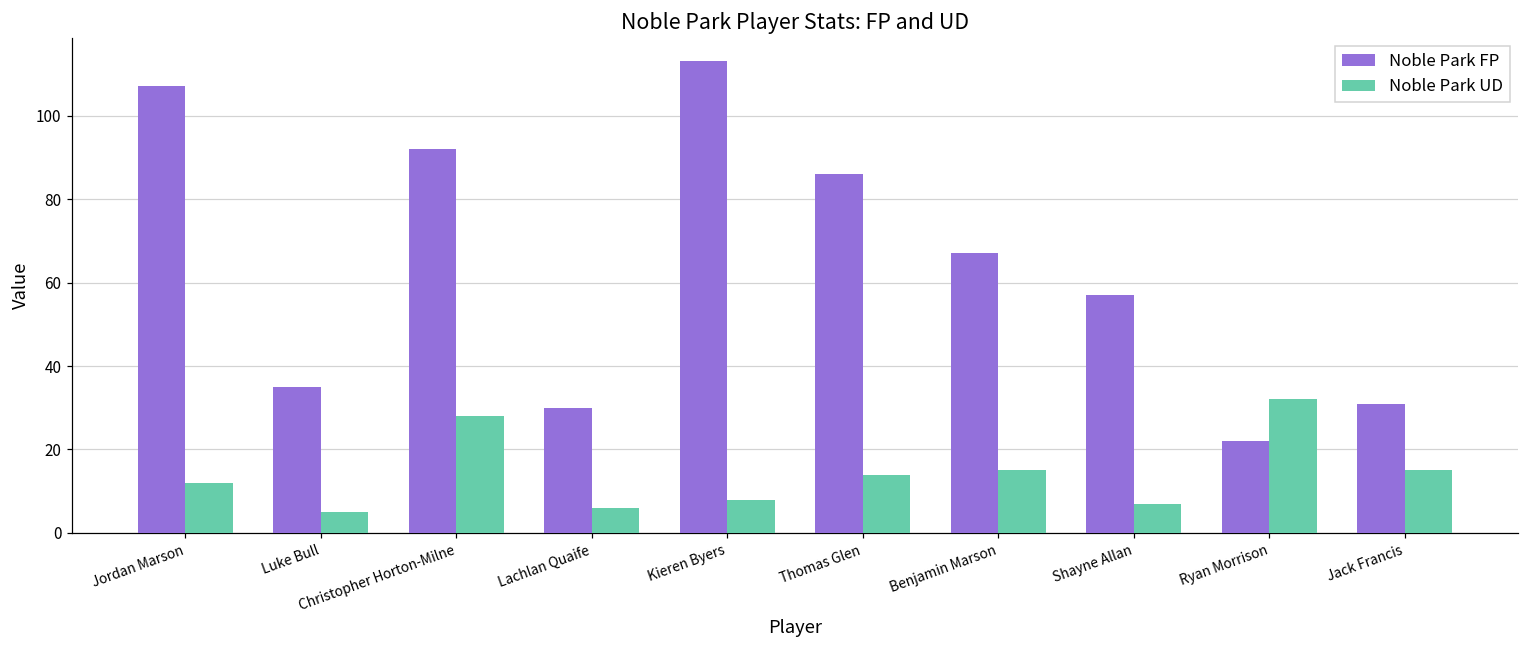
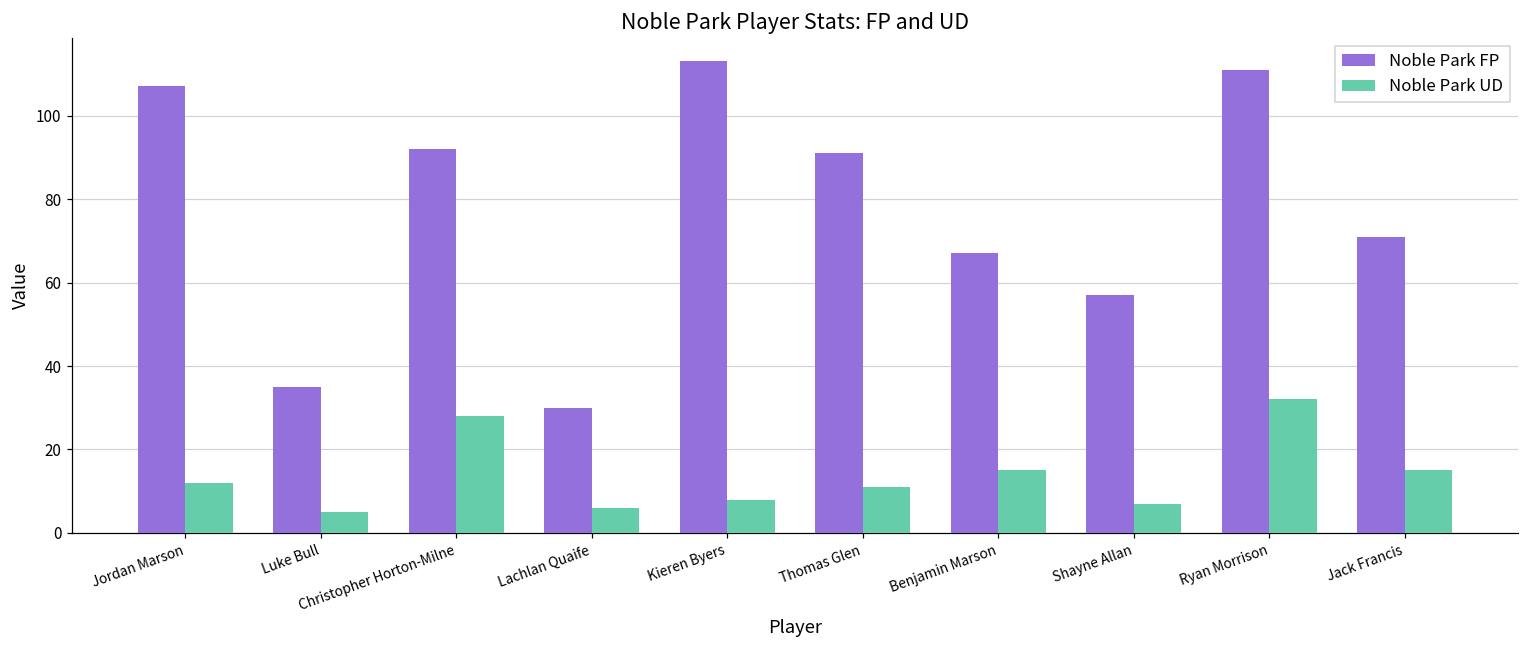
  {
    "Noble Park FP": {
      "Jordan Marson": 107,
      "Luke Bull": 35,
      "Christopher Horton-Milne": 92,
      "Lachlan Quaife": 30,
      "Kieren Byers": 113,
-     "Thomas Glen": 86,
+     "Thomas Glen": 91,
      "Benjamin Marson": 67,
      "Shayne Allan": 57,
-     "Ryan Morrison": 22,
-     "Jack Francis": 31
+     "Ryan Morrison": 111,
+     "Jack Francis": 71
    },
    "Noble Park UD": {
      "Jordan Marson": 12,
      "Luke Bull": 5,
      "Christopher Horton-Milne": 28,
      "Lachlan Quaife": 6,
      "Kieren Byers": 8,
-     "Thomas Glen": 14,
+     "Thomas Glen": 11,
      "Benjamin Marson": 15,
      "Shayne Allan": 7,
      "Ryan Morrison": 32,
      "Jack Francis": 15
    }
  }
